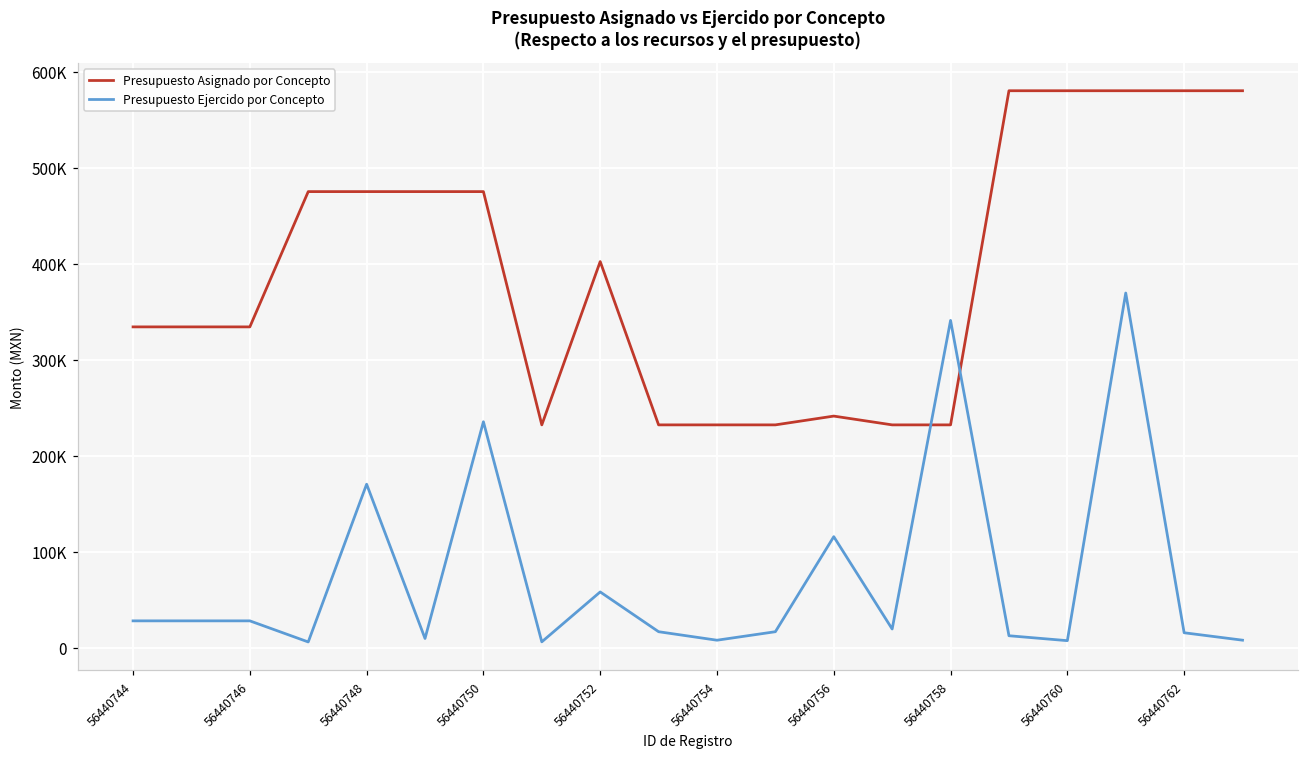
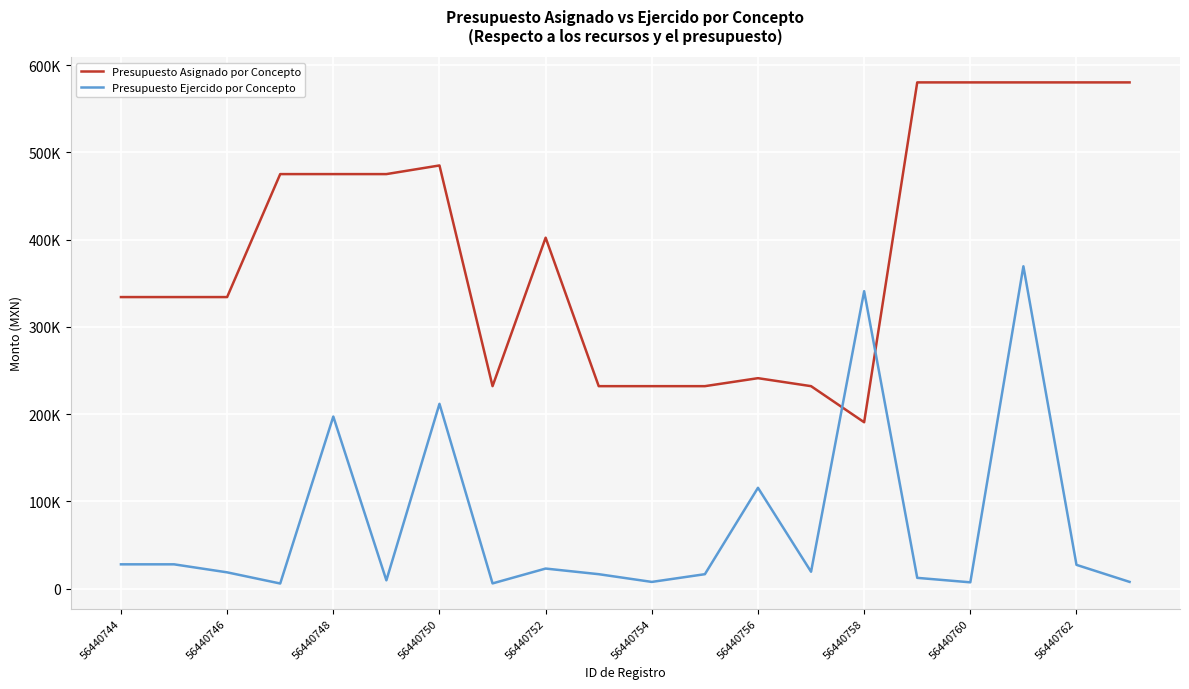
  {
    "Presupuesto Asignado por Concepto": {
      "56440744": 330000,
      "56440746": 330000,
      "56440748": 480000,
-     "56440750": 475000,
+     "56440750": 485000,
      "56440752": 400000,
      "56440754": 230000,
      "56440756": 240000,
-     "56440758": 230000,
+     "56440758": 190000,
      "56440760": 580000,
      "56440762": 580000
    },
    "Presupuesto Ejercido por Concepto": {
      "56440744": 30000,
-     "56440746": 30000,
-     "56440748": 170000,
-     "56440750": 240000,
-     "56440752": 60000,
+     "56440746": 20000,
+     "56440748": 200000,
+     "56440750": 210000,
+     "56440752": 20000,
      "56440754": 10000,
      "56440756": 120000,
      "56440758": 340000,
      "56440760": 10000,
-     "56440762": 20000
+     "56440762": 30000
    }
  }
